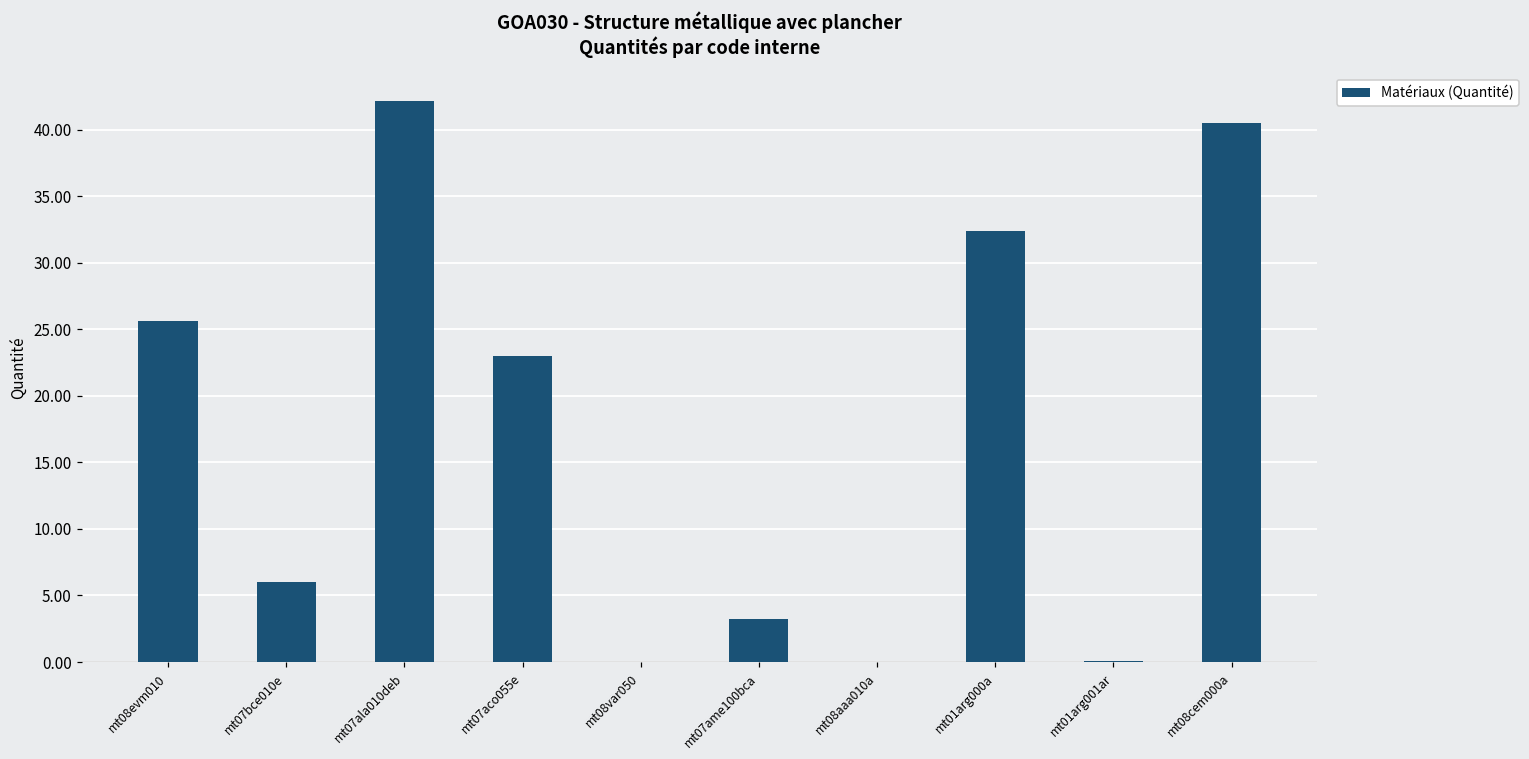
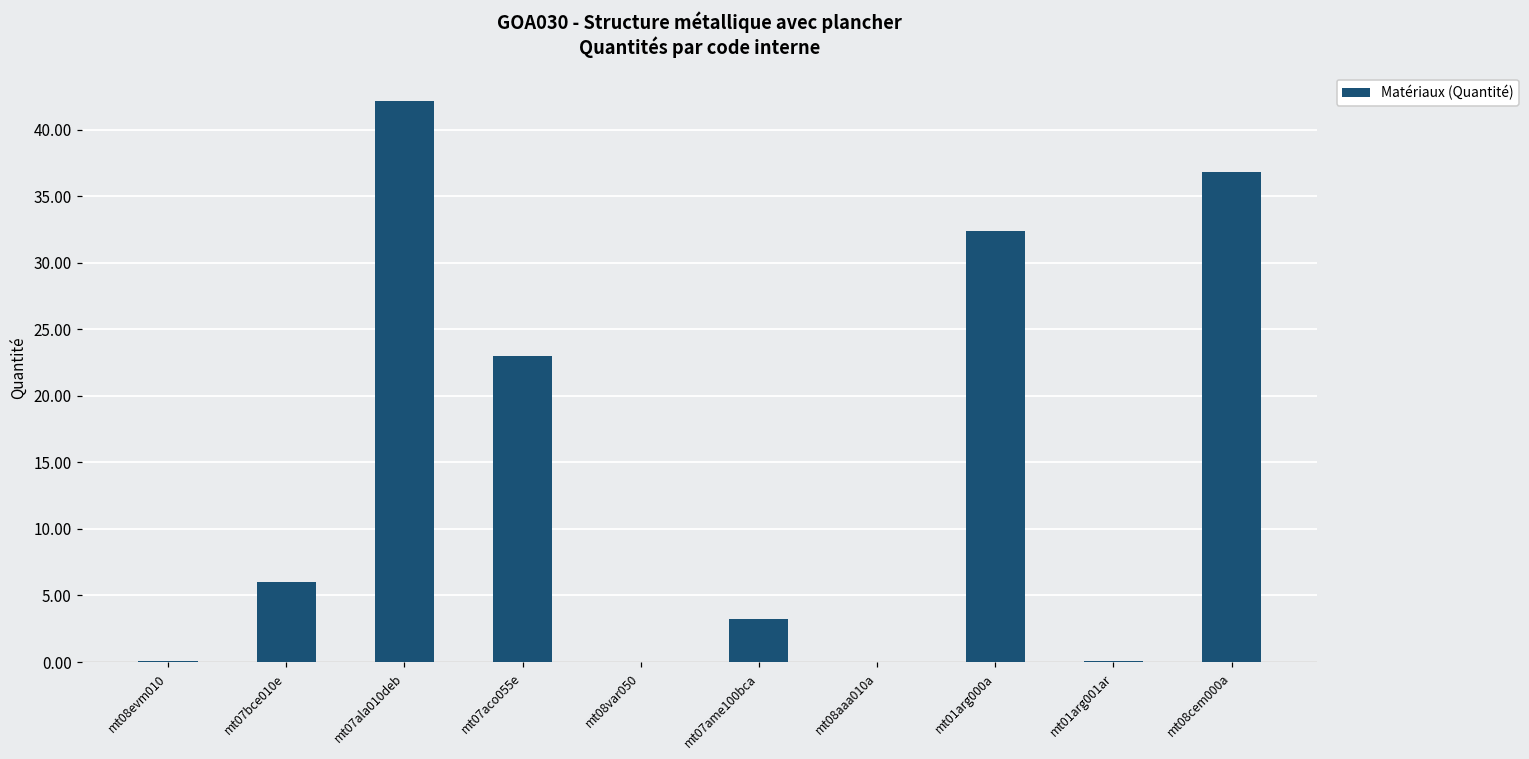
  {
-   "mt08evm010": 25.6,
+   "mt08evm010": 0.1,
    "mt07bce010e": 6.0,
    "mt07ala010deb": 42.2,
    "mt07aco055e": 23.0,
    "mt07ame100bca": 3.2,
    "mt01arg000a": 32.4,
-   "mt08cem000a": 40.5
+   "mt08cem000a": 36.8
  }
